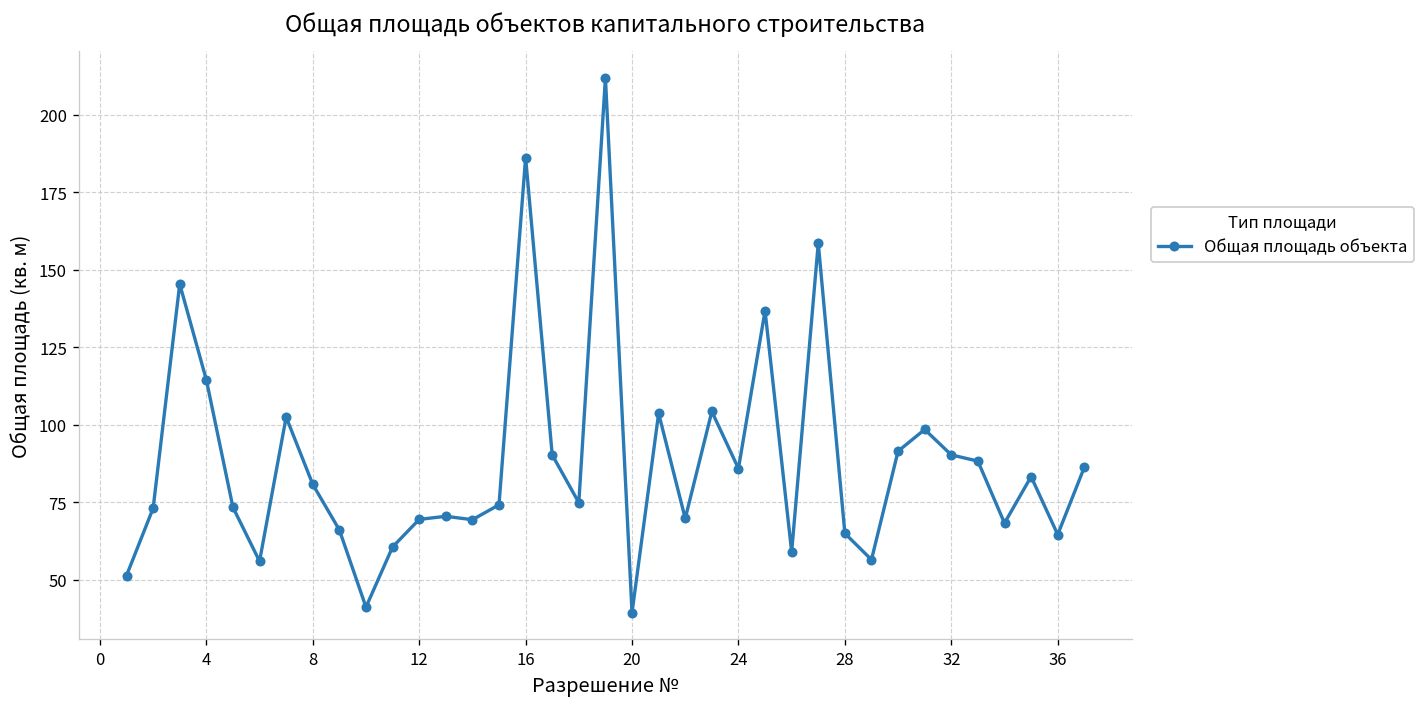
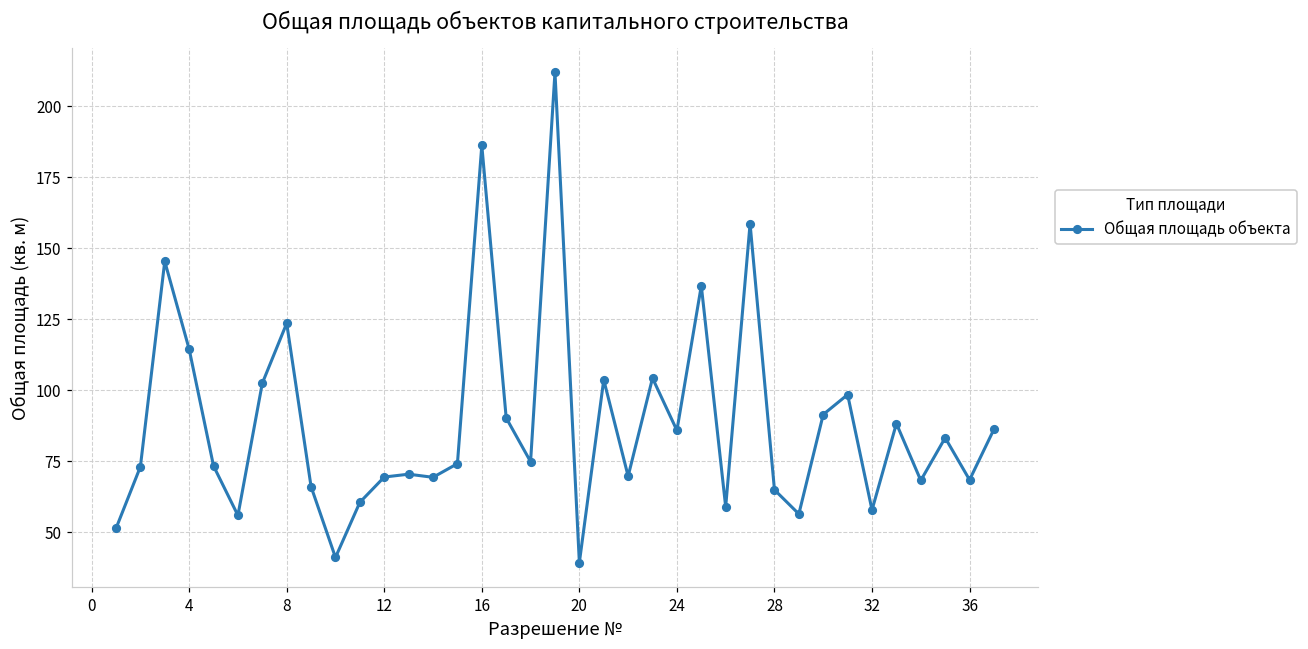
  {
    "4": 115,
-   "8": 81,
+   "8": 124,
    "12": 70,
    "16": 186,
    "20": 39,
    "24": 86,
    "28": 65,
-   "32": 90,
-   "36": 65
+   "32": 58,
+   "36": 69
  }
